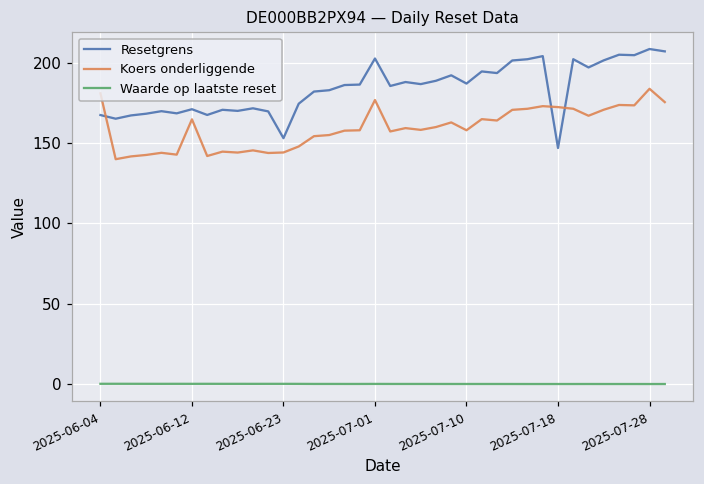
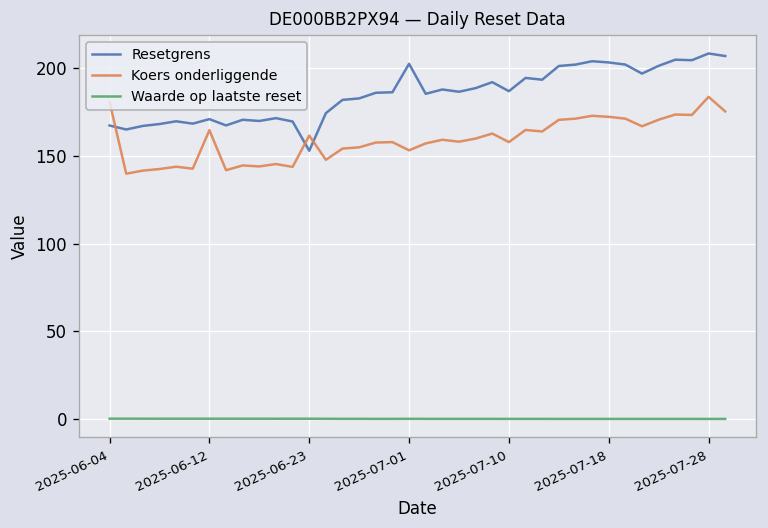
  {
    "Resetgrens": {
      "2025-06-04": 167,
      "2025-06-12": 171,
      "2025-06-23": 153,
      "2025-07-01": 203,
      "2025-07-10": 187,
-     "2025-07-18": 147,
+     "2025-07-18": 203,
      "2025-07-28": 209
    },
    "Koers onderliggende": {
      "2025-06-12": 165,
-     "2025-06-23": 144,
-     "2025-07-01": 177,
+     "2025-06-23": 162,
+     "2025-07-01": 153,
      "2025-07-10": 158,
      "2025-07-18": 172,
      "2025-07-28": 184
    },
    "Waarde op laatste reset": {
      "2025-06-04": 0,
      "2025-06-12": 0,
      "2025-06-23": 0,
      "2025-07-01": 0,
      "2025-07-10": 0,
      "2025-07-18": 0,
      "2025-07-28": 0
    }
  }
